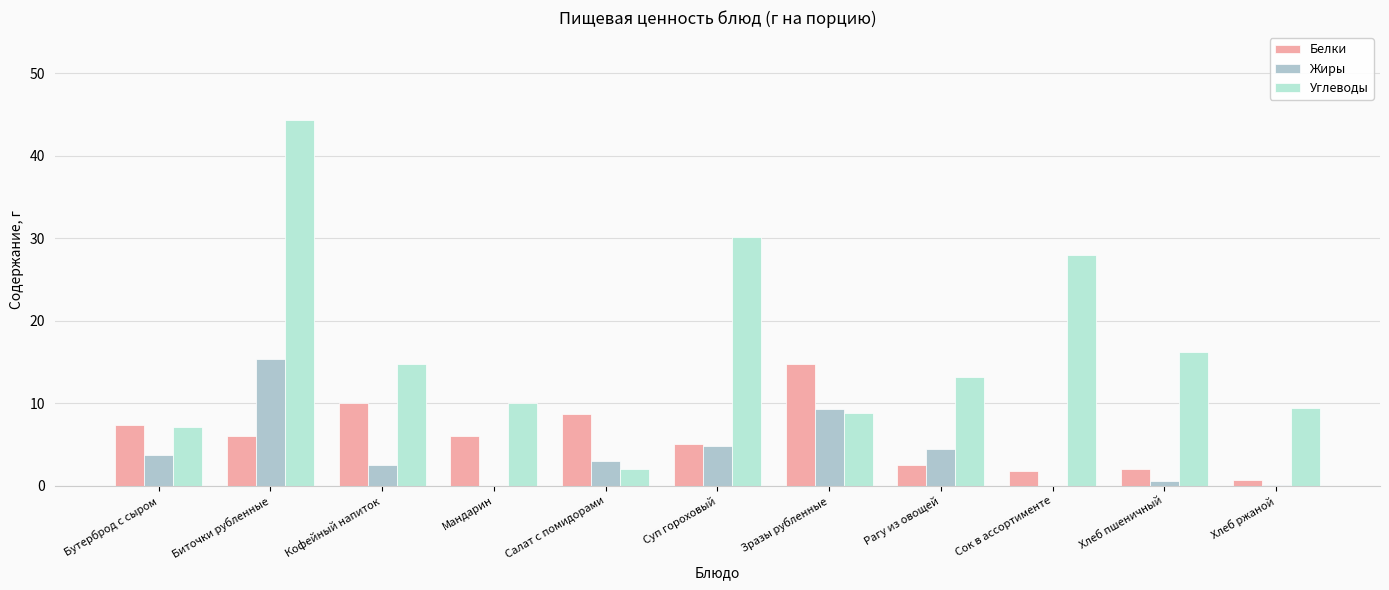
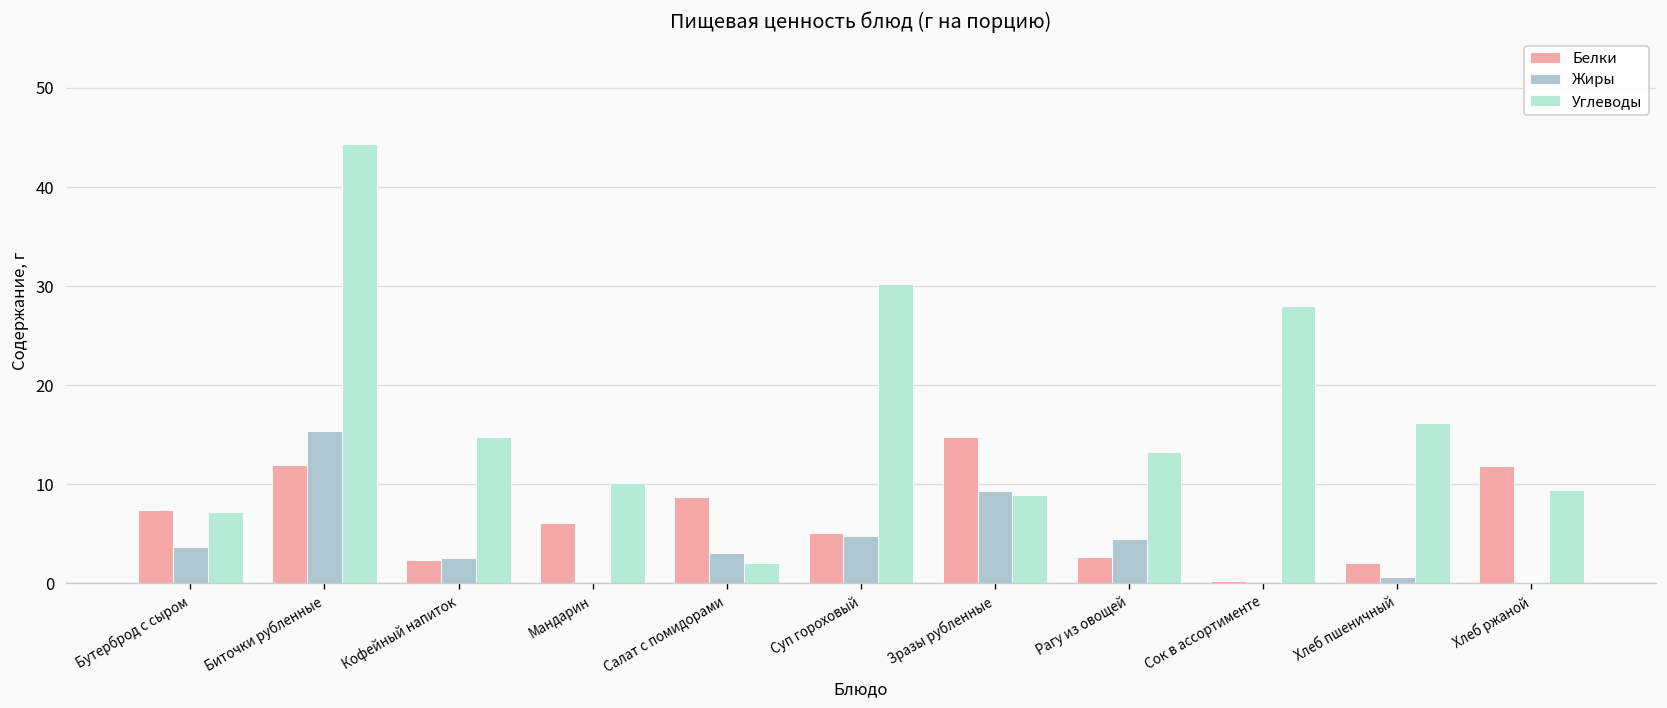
  {
    "Белки": {
      "Бутерброд с сыром": 7,
-     "Биточки рубленные": 6,
-     "Кофейный напиток": 10,
+     "Биточки рубленные": 12,
+     "Кофейный напиток": 2,
      "Мандарин": 6,
      "Салат с помидорами": 9,
      "Суп гороховый": 5,
      "Зразы рубленные": 15,
      "Рагу из овощей": 3,
-     "Сок в ассортименте": 2,
+     "Сок в ассортименте": 0,
      "Хлеб пшеничный": 2,
-     "Хлеб ржаной": 1
+     "Хлеб ржаной": 12
    }
  }
